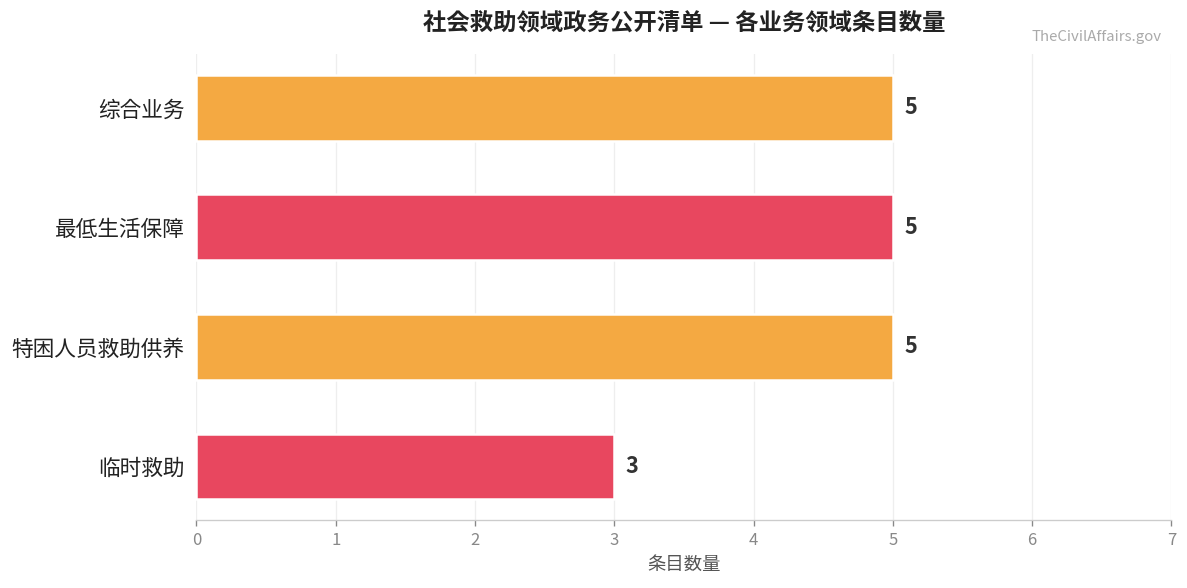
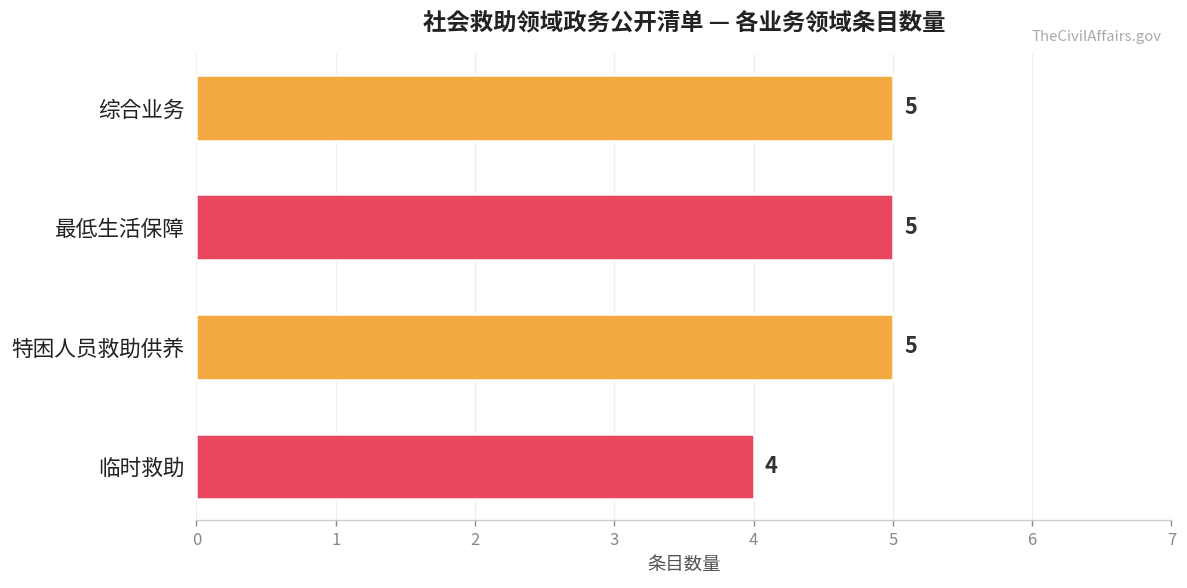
  {
    "综合业务": 5,
    "最低生活保障": 5,
    "特困人员救助供养": 5,
-   "临时救助": 3
+   "临时救助": 4
  }
